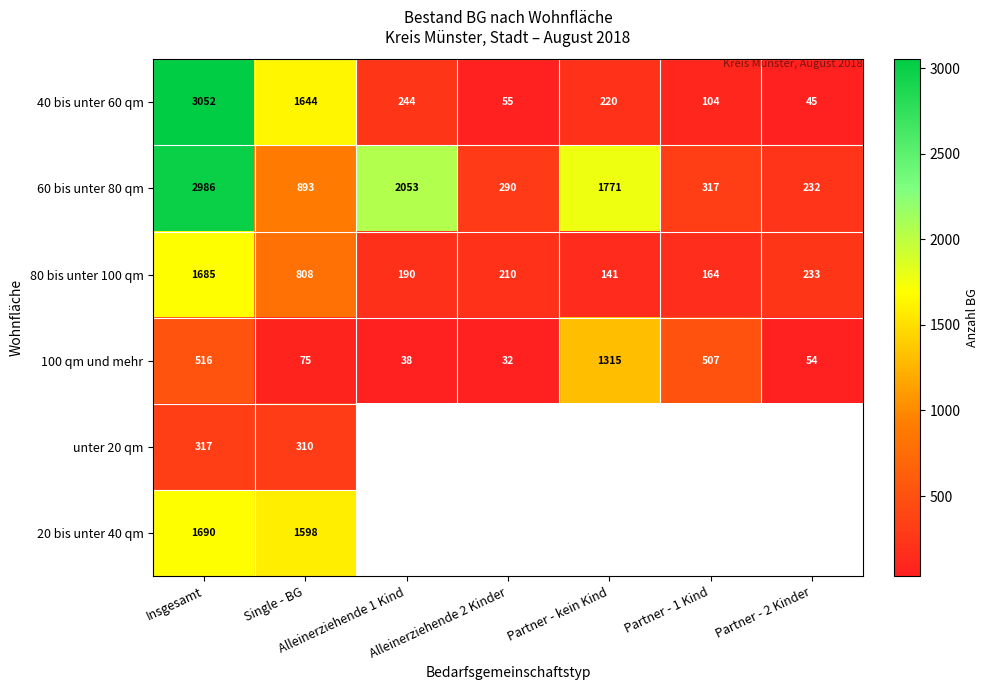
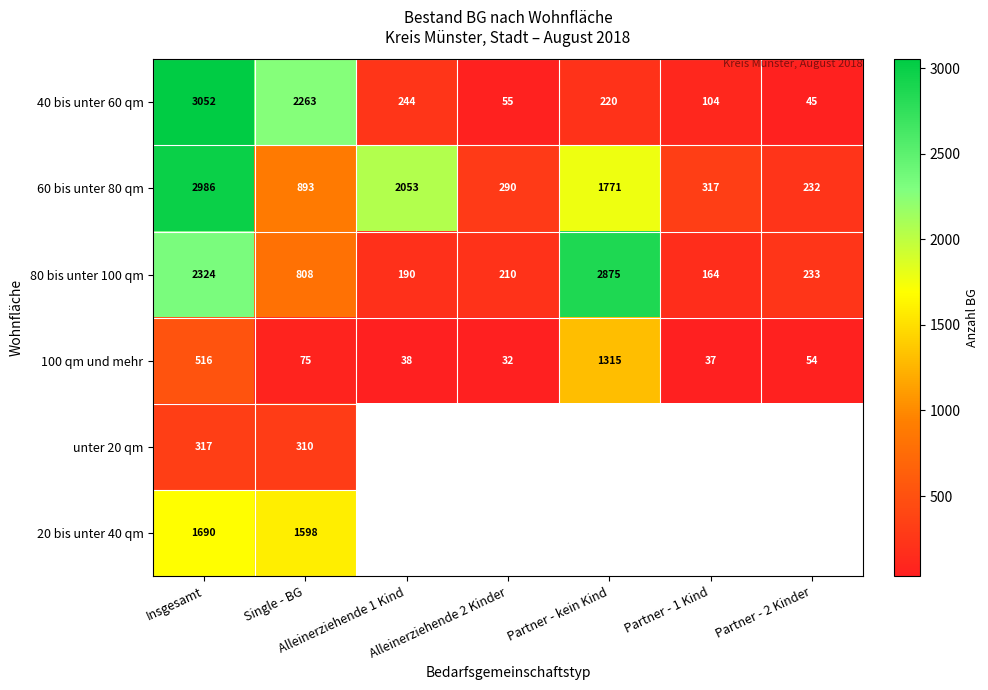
  {
    "40 bis unter 60 qm": {
      "Insgesamt": 3052,
-     "Single - BG": 1644,
+     "Single - BG": 2263,
      "Alleinerziehende 1 Kind": 244,
      "Alleinerziehende 2 Kinder": 55,
      "Partner - kein Kind": 220,
      "Partner - 1 Kind": 104
    },
    "60 bis unter 80 qm": {
      "Insgesamt": 2986,
      "Single - BG": 893,
      "Alleinerziehende 1 Kind": 2053,
      "Alleinerziehende 2 Kinder": 290,
      "Partner - kein Kind": 1771,
      "Partner - 1 Kind": 317,
      "Partner - 2 Kinder": 232
    },
    "80 bis unter 100 qm": {
-     "Insgesamt": 1685,
+     "Insgesamt": 2324,
      "Single - BG": 808,
      "Alleinerziehende 1 Kind": 190,
      "Alleinerziehende 2 Kinder": 210,
-     "Partner - kein Kind": 141,
+     "Partner - kein Kind": 2875,
      "Partner - 1 Kind": 164,
      "Partner - 2 Kinder": 233
    },
    "100 qm und mehr": {
      "Insgesamt": 516,
      "Single - BG": 75,
      "Alleinerziehende 1 Kind": 38,
      "Alleinerziehende 2 Kinder": 32,
      "Partner - kein Kind": 1315,
-     "Partner - 1 Kind": 507,
+     "Partner - 1 Kind": 37,
      "Partner - 2 Kinder": 54
    },
    "unter 20 qm": {
      "Insgesamt": 317,
      "Single - BG": 310
    },
    "20 bis unter 40 qm": {
      "Insgesamt": 1690,
      "Single - BG": 1598
    }
  }
